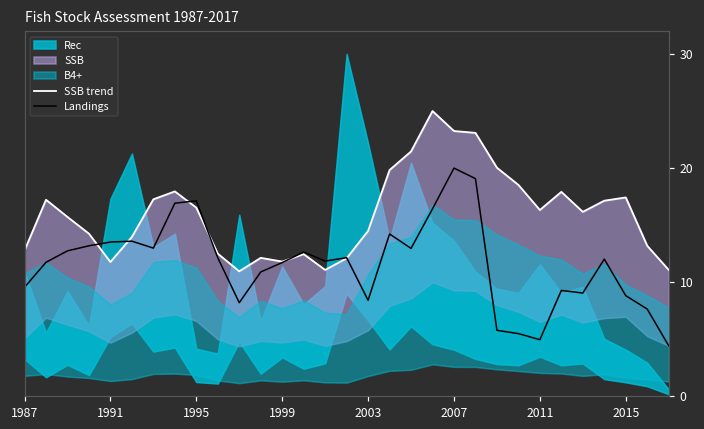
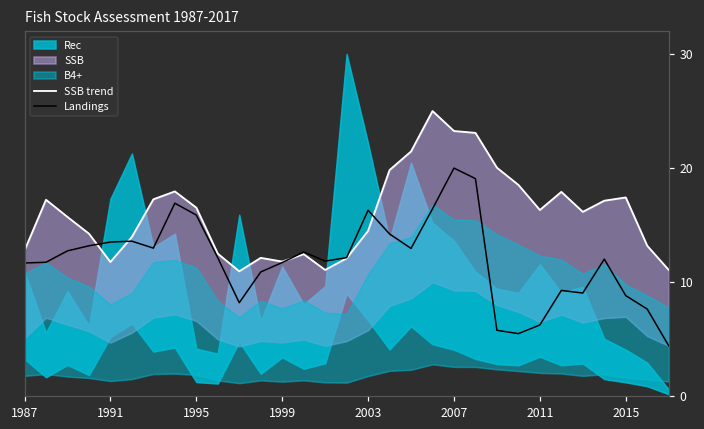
  {
    "SSB": {
      "1987": 12.8,
      "1991": 11.8,
      "1995": 16.5,
      "2003": 14.5,
      "2007": 23.2,
      "2011": 16.3,
      "2015": 17.4
    },
    "Landings": {
-     "1987": 9.6,
+     "1987": 11.7,
      "1991": 13.5,
-     "1995": 17.1,
-     "2003": 8.4,
+     "1995": 15.9,
+     "2003": 16.3,
      "2007": 20.0,
-     "2011": 5.0,
+     "2011": 6.3,
      "2015": 8.8
    }
  }
